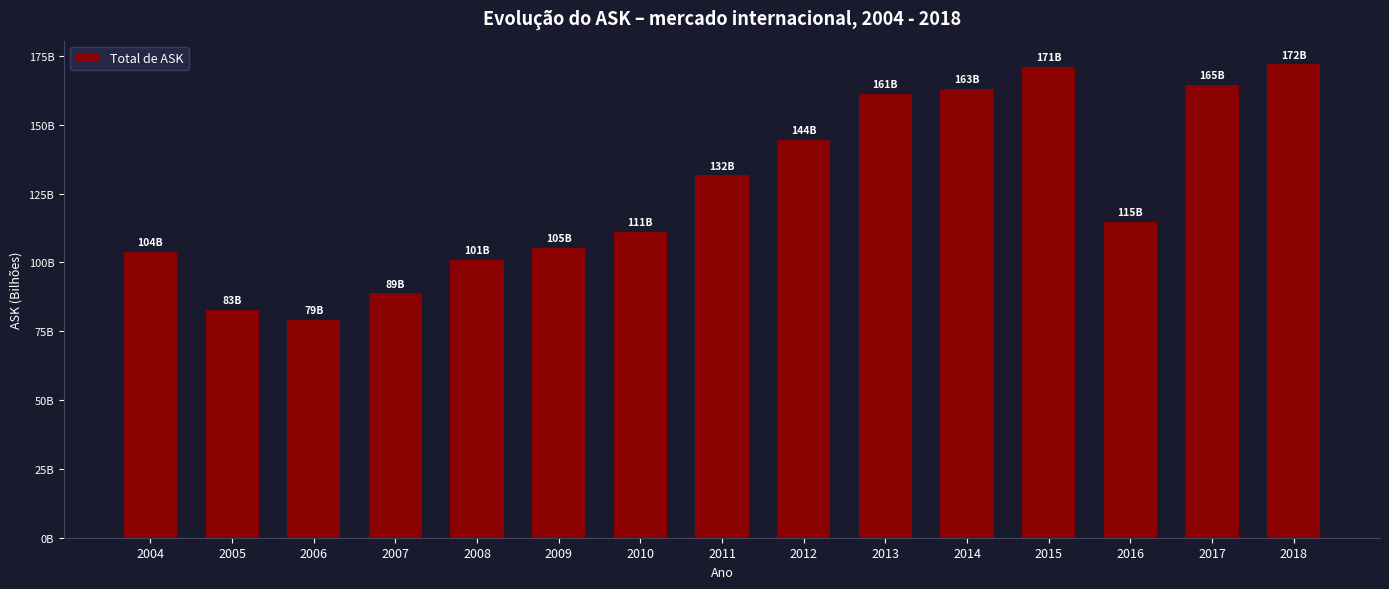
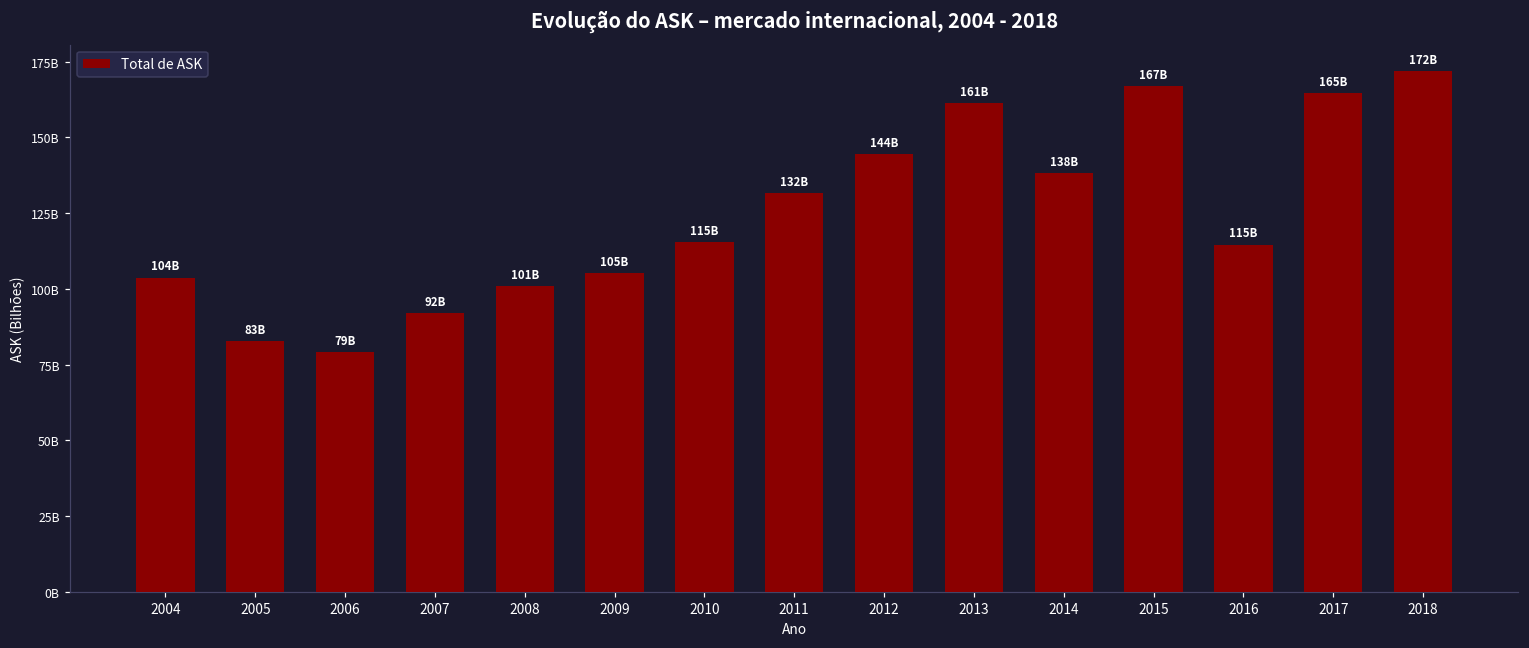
  {
    "2004": "104B",
    "2005": "83B",
    "2006": "79B",
-   "2007": "89B",
+   "2007": "92B",
    "2008": "101B",
    "2009": "105B",
-   "2010": "111B",
+   "2010": "115B",
    "2011": "132B",
    "2012": "144B",
    "2013": "161B",
-   "2014": "163B",
-   "2015": "171B",
+   "2014": "138B",
+   "2015": "167B",
    "2016": "115B",
    "2017": "165B",
    "2018": "172B"
  }
